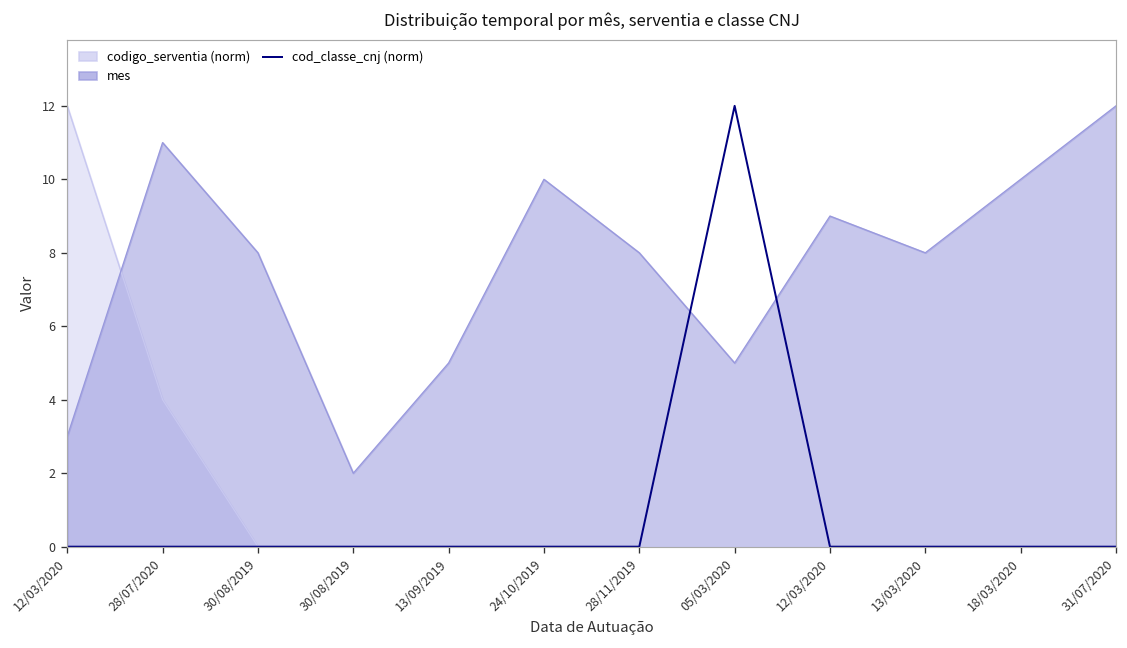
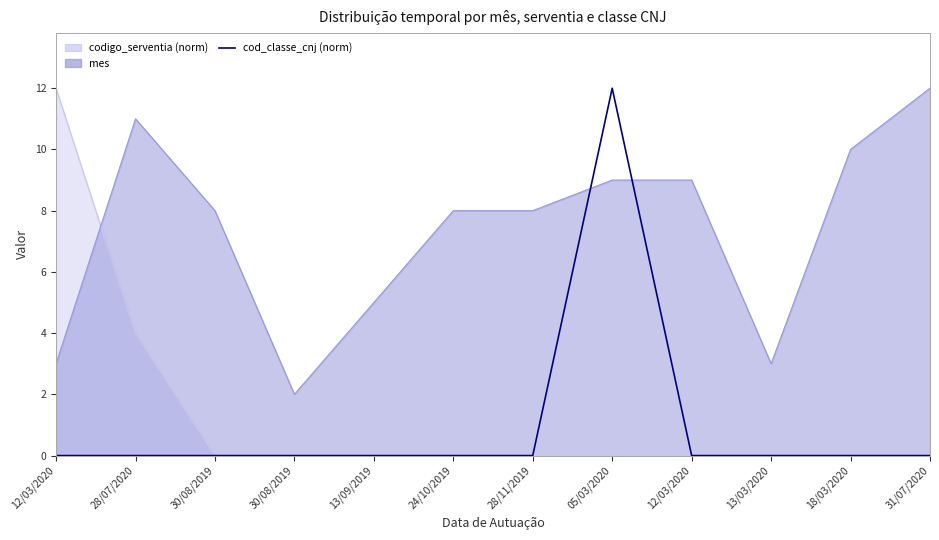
  {
    "codigo_serventia (norm)": {
      "28/07/2020": 4,
      "05/03/2020": 0
    },
    "mes": {
      "28/07/2020": 11,
      "13/09/2019": 5,
-     "24/10/2019": 10,
+     "24/10/2019": 8,
      "28/11/2019": 8,
-     "05/03/2020": 5,
-     "13/03/2020": 8,
+     "05/03/2020": 9,
+     "13/03/2020": 3,
      "18/03/2020": 10,
      "31/07/2020": 12
    },
    "cod_classe_cnj (norm)": {
      "28/07/2020": 0,
      "05/03/2020": 12
    }
  }
